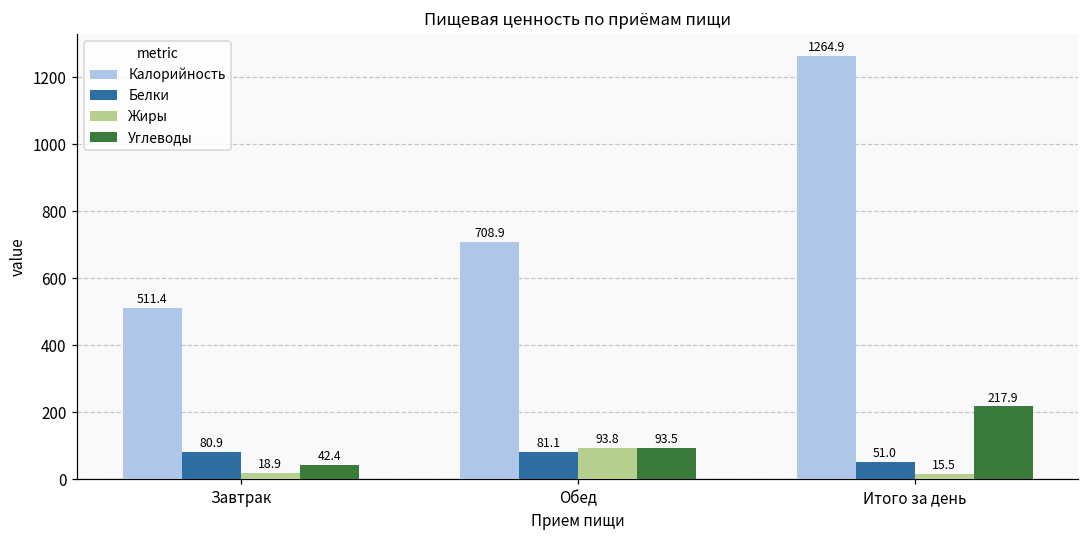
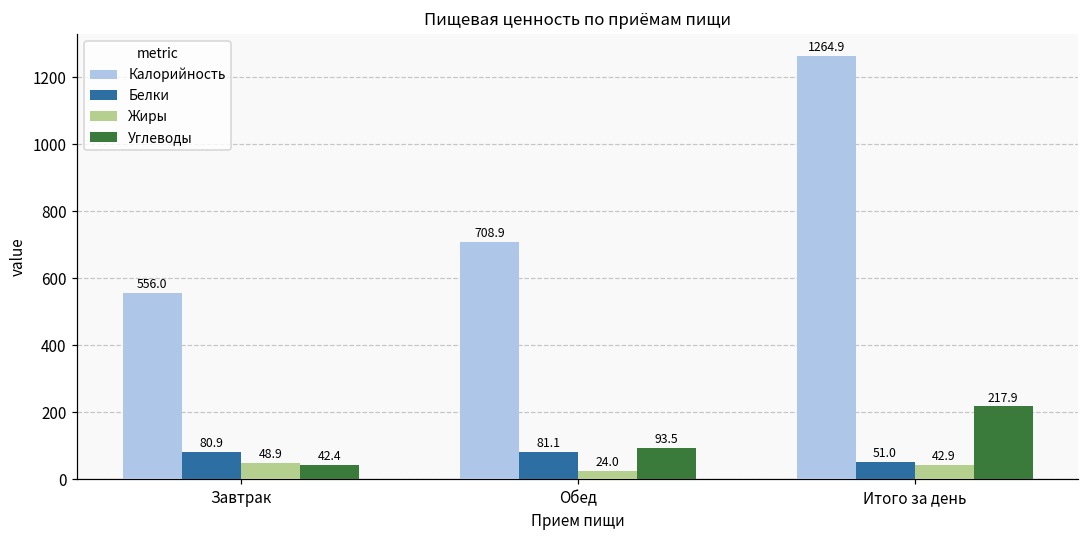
  {
    "Калорийность": {
-     "Завтрак": 511.4,
+     "Завтрак": 556.0,
      "Обед": 708.9,
      "Итого за день": 1264.9
    },
    "Белки": {
      "Завтрак": 80.9,
      "Обед": 81.1,
      "Итого за день": 51.0
    },
    "Жиры": {
-     "Завтрак": 18.9,
-     "Обед": 93.8,
-     "Итого за день": 15.5
+     "Завтрак": 48.9,
+     "Обед": 24.0,
+     "Итого за день": 42.9
    },
    "Углеводы": {
      "Завтрак": 42.4,
      "Обед": 93.5,
      "Итого за день": 217.9
    }
  }
